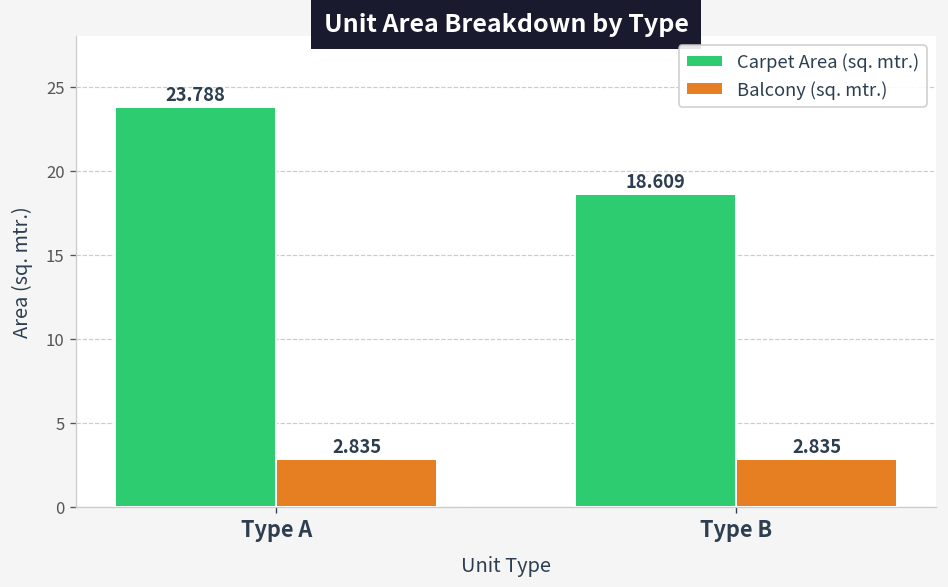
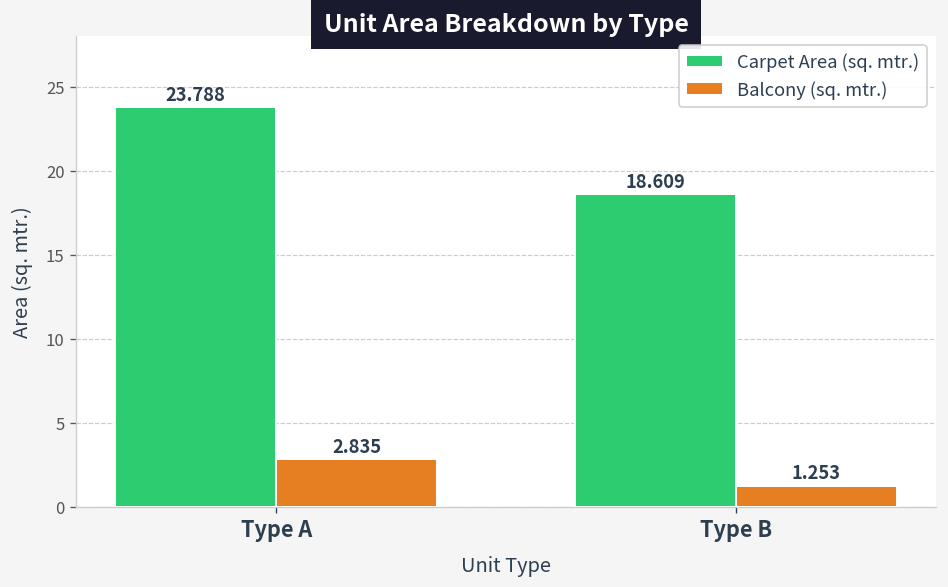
  {
    "Carpet Area (sq. mtr.)": {
      "Type A": 23.788,
      "Type B": 18.609
    },
    "Balcony (sq. mtr.)": {
      "Type A": 2.835,
-     "Type B": 2.835
+     "Type B": 1.253
    }
  }
